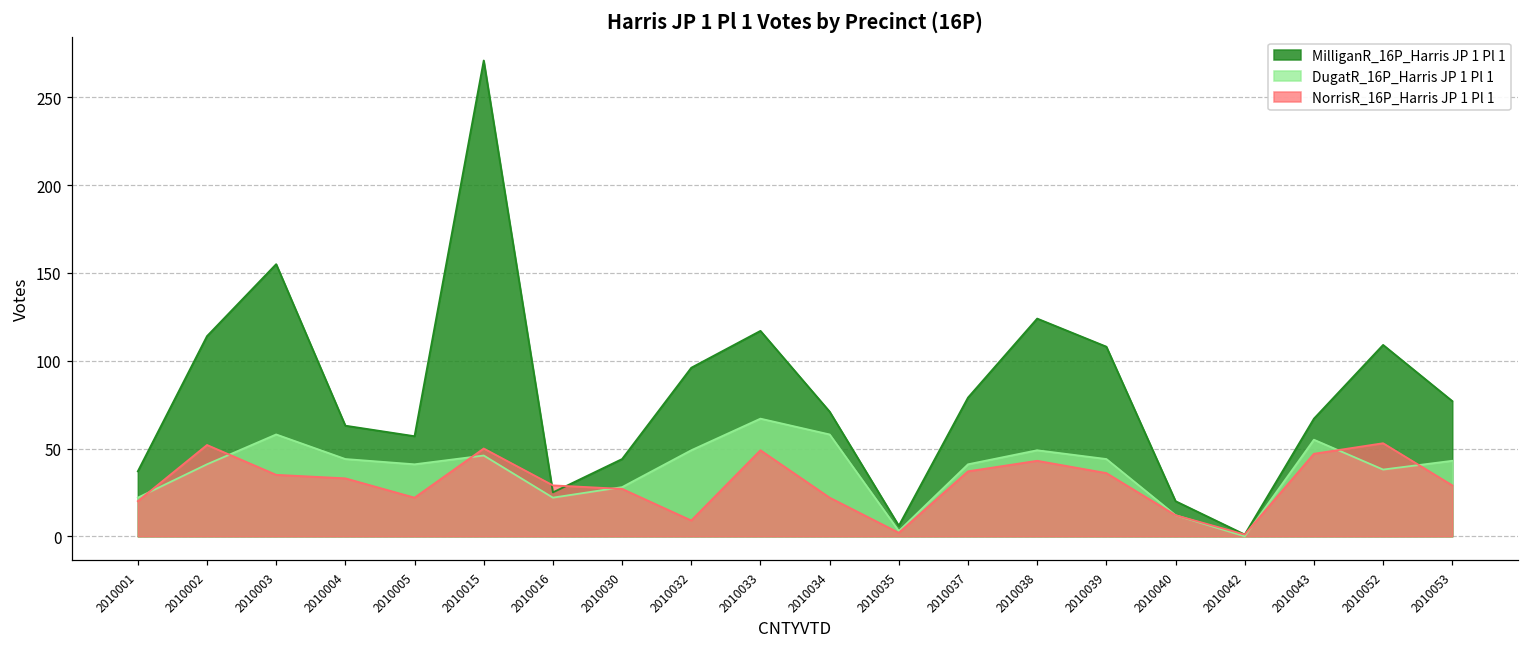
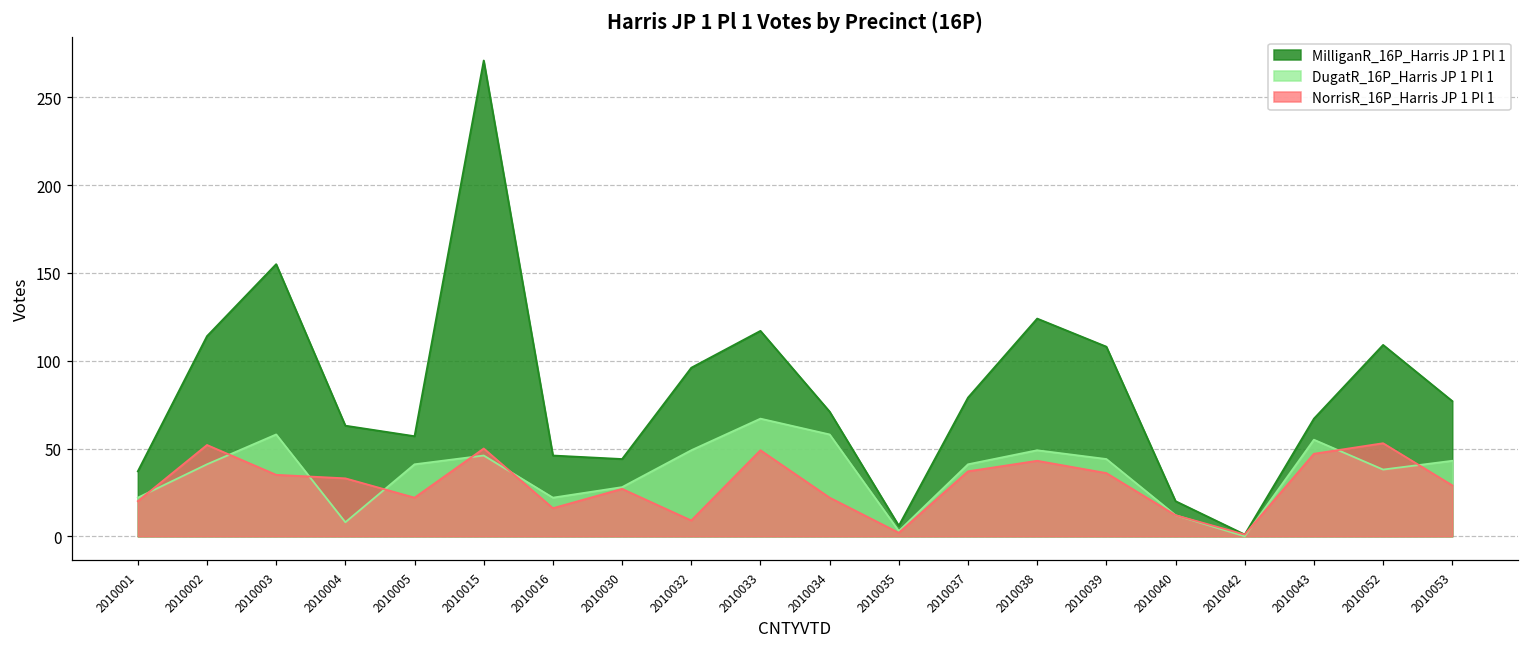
  {
    "MilliganR_16P_Harris JP 1 Pl 1": {
      "2010001": 37,
      "2010002": 114,
      "2010003": 155,
      "2010004": 63,
      "2010005": 57,
      "2010015": 271,
-     "2010016": 25,
+     "2010016": 46,
      "2010030": 44,
      "2010032": 96,
      "2010033": 117,
      "2010034": 71,
      "2010035": 6,
      "2010037": 79,
      "2010038": 124,
      "2010039": 108,
      "2010040": 20,
      "2010043": 67,
      "2010052": 109,
      "2010053": 77
    },
    "DugatR_16P_Harris JP 1 Pl 1": {
      "2010001": 22,
      "2010002": 41,
      "2010003": 58,
-     "2010004": 44,
+     "2010004": 8,
      "2010005": 41,
      "2010015": 46,
      "2010016": 22,
      "2010032": 49,
      "2010033": 67,
      "2010034": 58,
      "2010037": 41,
      "2010038": 49,
      "2010039": 44,
      "2010043": 55,
      "2010052": 38,
      "2010053": 43
    },
    "NorrisR_16P_Harris JP 1 Pl 1": {
      "2010001": 20,
      "2010002": 52,
      "2010003": 35,
      "2010004": 33,
      "2010005": 22,
      "2010015": 50,
-     "2010016": 29,
+     "2010016": 16,
      "2010032": 9,
      "2010033": 49,
      "2010034": 22,
      "2010037": 37,
      "2010038": 43,
      "2010039": 36,
      "2010043": 47,
      "2010052": 53,
      "2010053": 29
    }
  }
